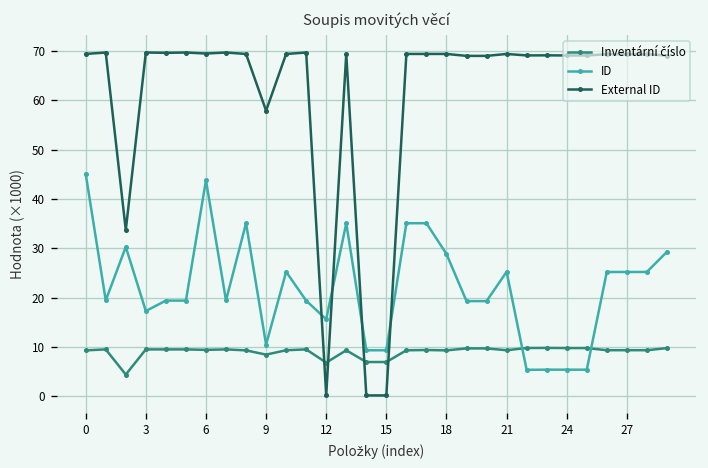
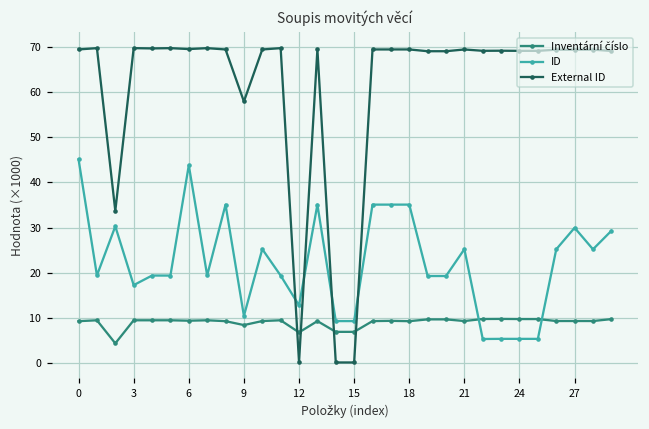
  {
    "ID": {
      "0": 45,
      "3": 17,
      "6": 44,
      "9": 10,
-     "12": 16,
+     "12": 13,
      "15": 9,
-     "18": 29,
+     "18": 35,
      "21": 25,
      "24": 5,
-     "27": 25
+     "27": 30
    }
  }
